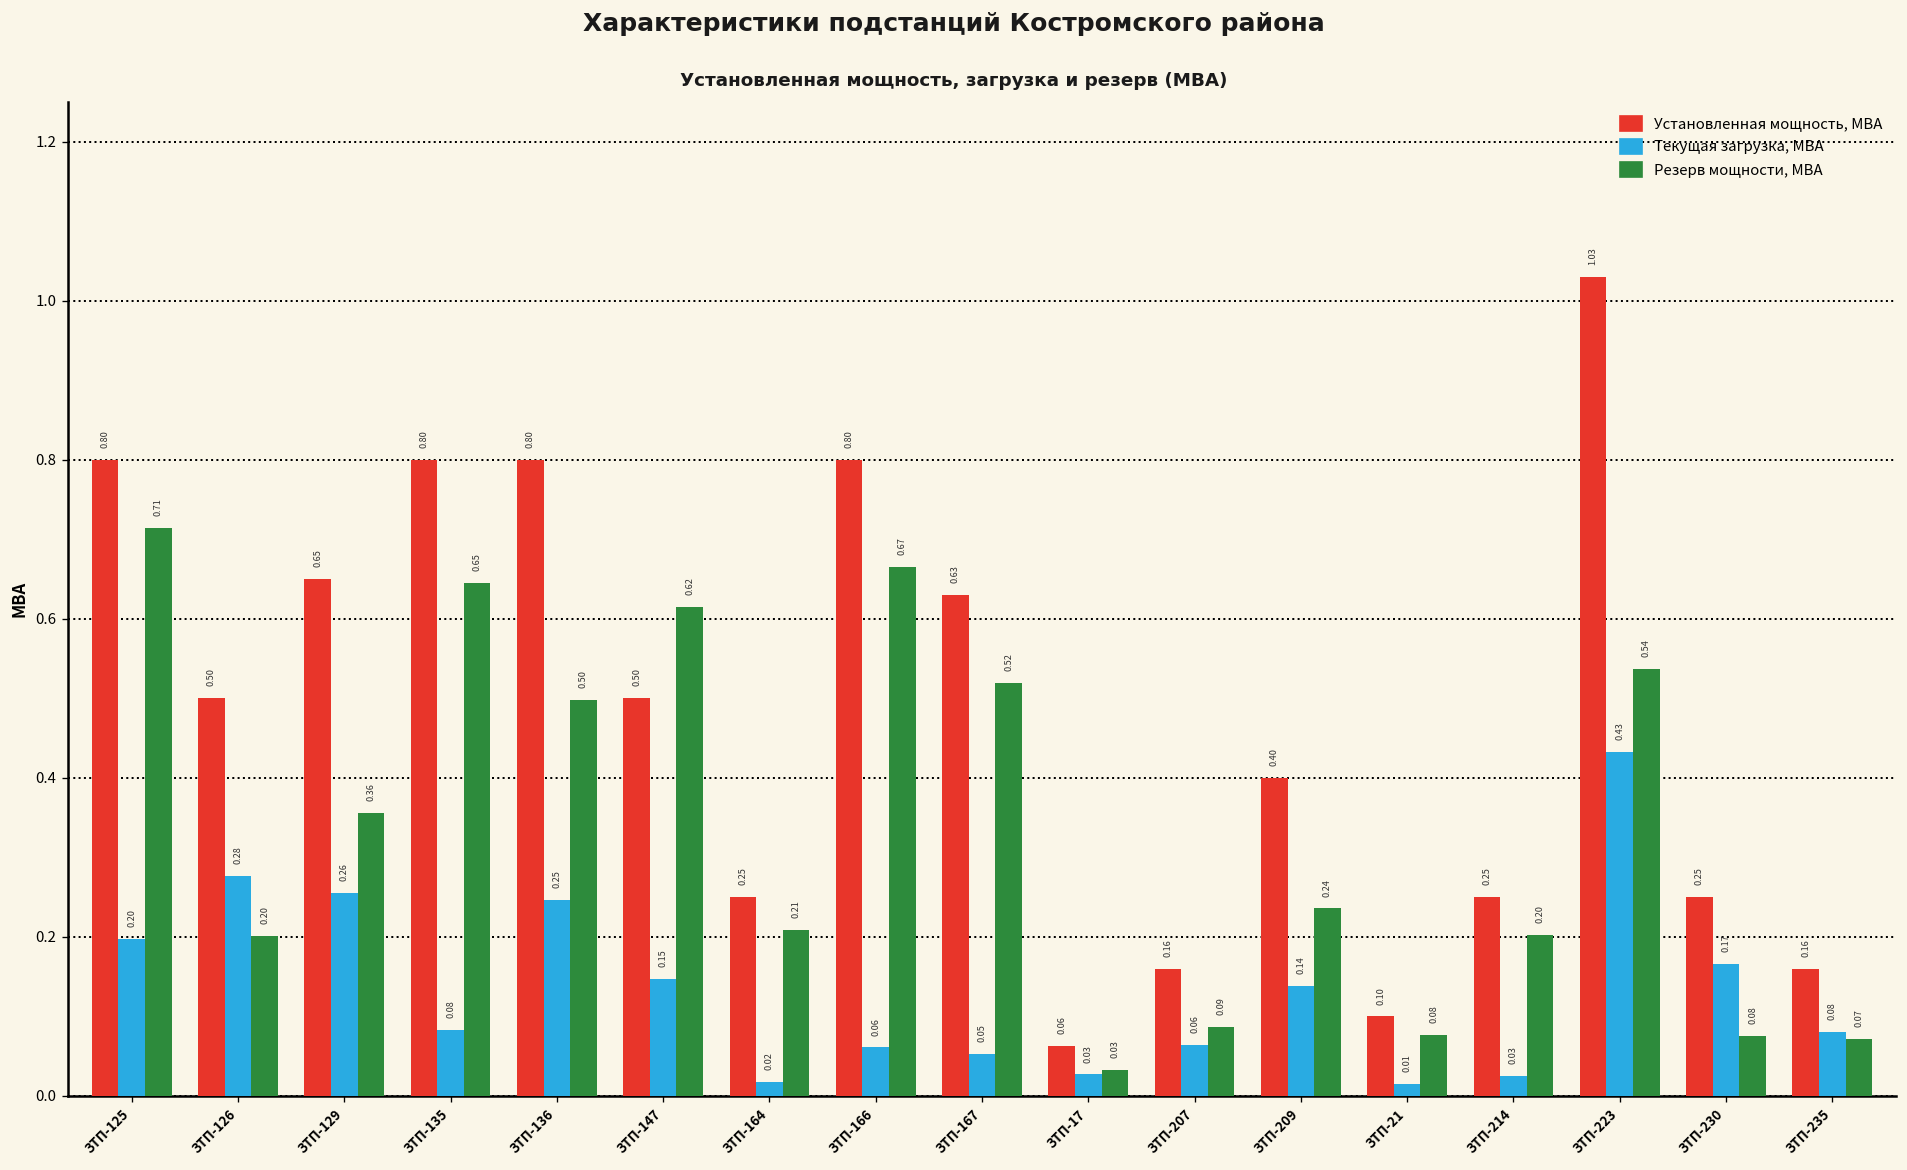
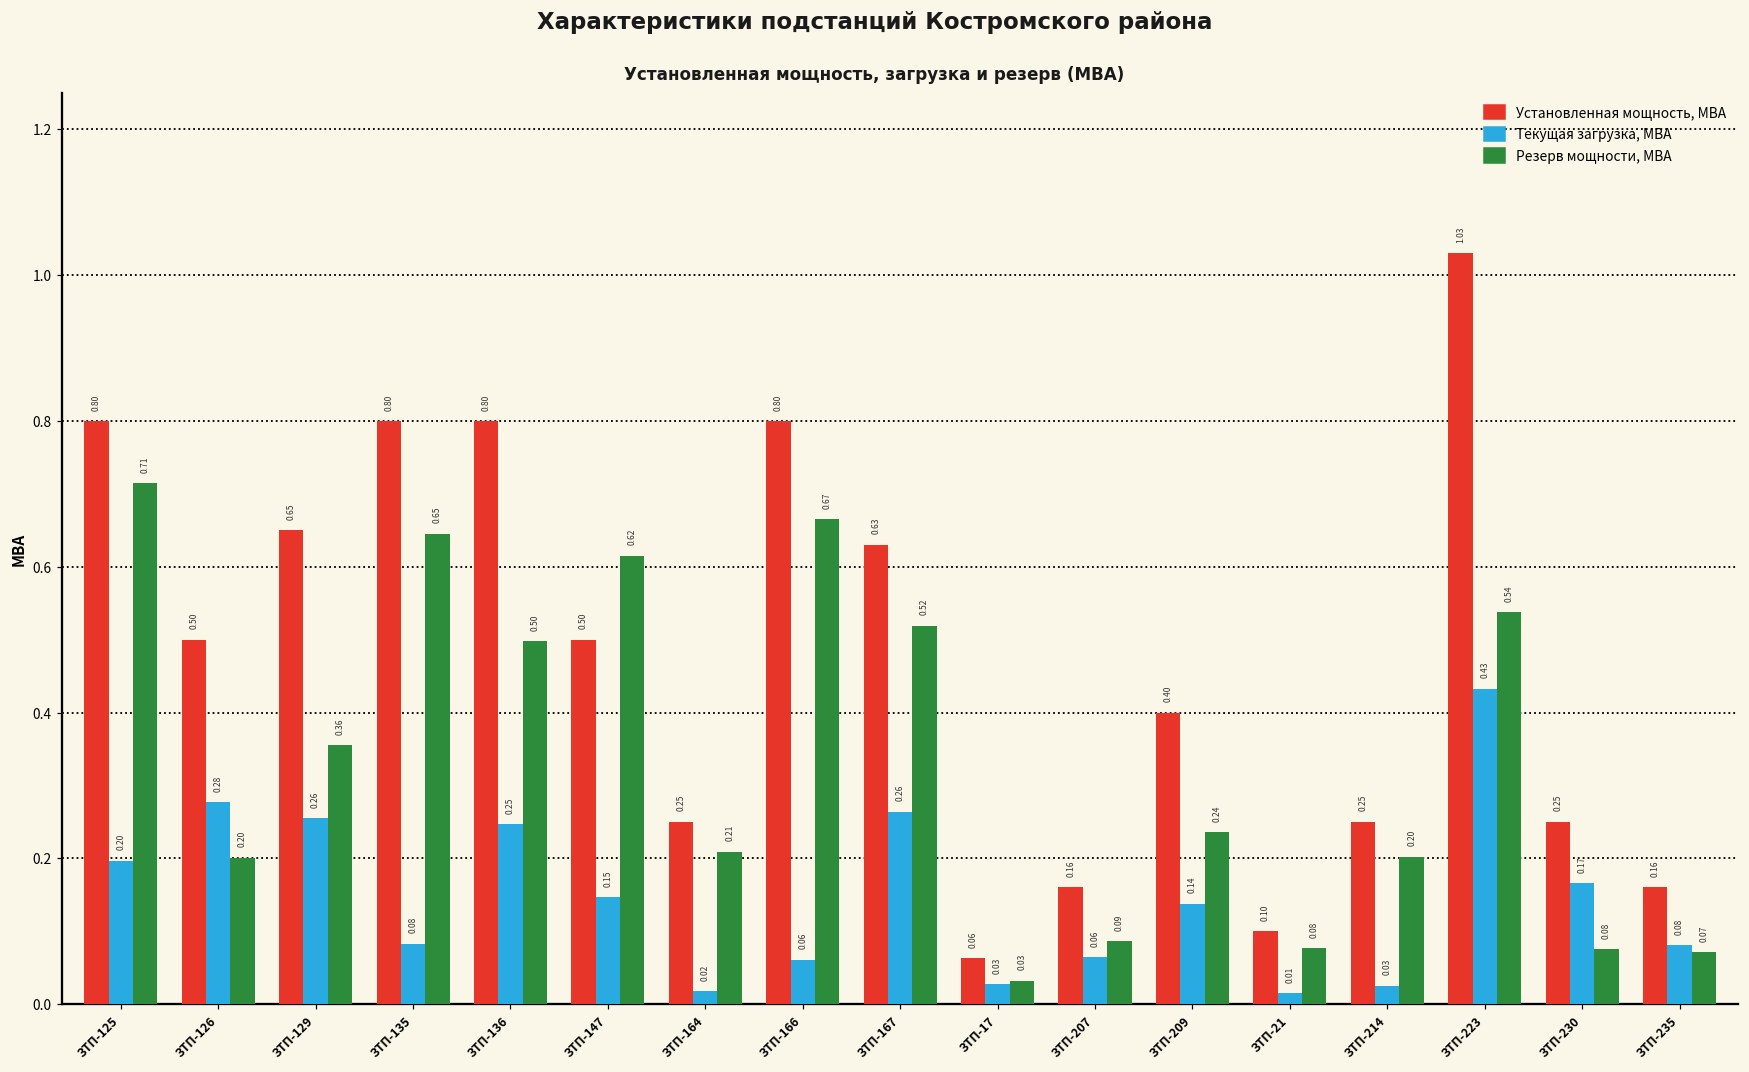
  {
    "Установленная мощность, МВА": {
      "ЗТП-125": 0.80,
      "ЗТП-126": 0.50,
      "ЗТП-129": 0.65,
      "ЗТП-135": 0.80,
      "ЗТП-136": 0.80,
      "ЗТП-147": 0.50,
      "ЗТП-164": 0.25,
      "ЗТП-166": 0.80,
      "ЗТП-167": 0.63,
      "ЗТП-17": 0.06,
      "ЗТП-207": 0.16,
      "ЗТП-209": 0.40,
      "ЗТП-21": 0.10,
      "ЗТП-214": 0.25,
      "ЗТП-223": 1.03,
      "ЗТП-230": 0.25,
      "ЗТП-235": 0.16
    },
    "Текущая загрузка, МВА": {
      "ЗТП-125": 0.20,
      "ЗТП-126": 0.28,
      "ЗТП-129": 0.26,
      "ЗТП-135": 0.08,
      "ЗТП-136": 0.25,
      "ЗТП-147": 0.15,
      "ЗТП-164": 0.02,
      "ЗТП-166": 0.06,
-     "ЗТП-167": 0.05,
+     "ЗТП-167": 0.26,
      "ЗТП-17": 0.03,
      "ЗТП-207": 0.06,
      "ЗТП-209": 0.14,
      "ЗТП-21": 0.01,
      "ЗТП-214": 0.03,
      "ЗТП-223": 0.43,
      "ЗТП-230": 0.17,
      "ЗТП-235": 0.08
    },
    "Резерв мощности, МВА": {
      "ЗТП-125": 0.71,
      "ЗТП-126": 0.20,
      "ЗТП-129": 0.36,
      "ЗТП-135": 0.65,
      "ЗТП-136": 0.50,
      "ЗТП-147": 0.62,
      "ЗТП-164": 0.21,
      "ЗТП-166": 0.67,
      "ЗТП-167": 0.52,
      "ЗТП-17": 0.03,
      "ЗТП-207": 0.09,
      "ЗТП-209": 0.24,
      "ЗТП-21": 0.08,
      "ЗТП-214": 0.20,
      "ЗТП-223": 0.54,
      "ЗТП-230": 0.08,
      "ЗТП-235": 0.07
    }
  }
